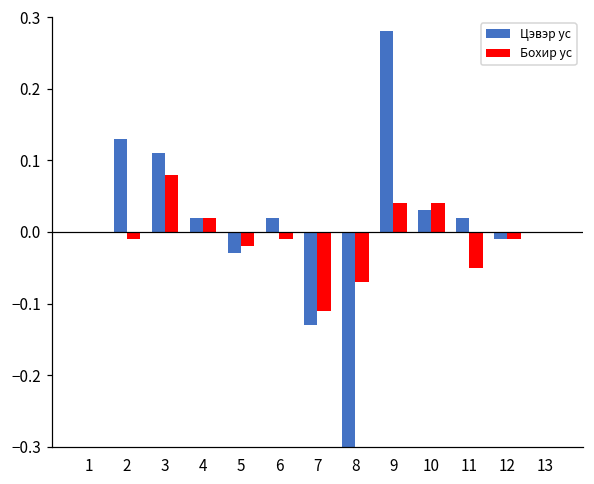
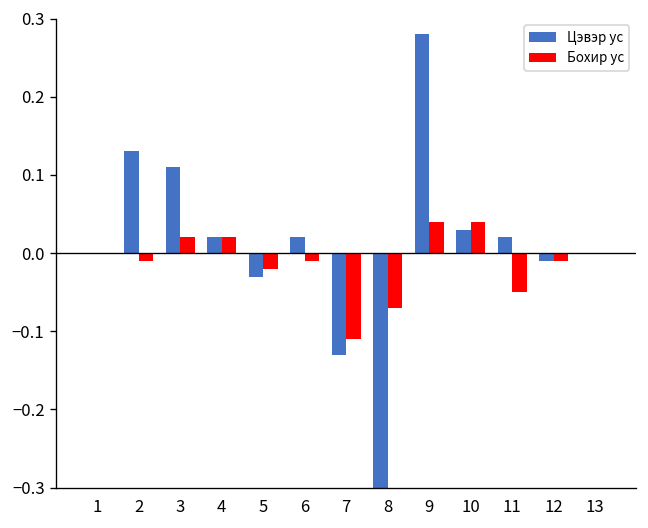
  {
    "Цэвэр ус": {
      "1": 0.00,
      "2": 0.13,
      "3": 0.11,
      "4": 0.02,
      "5": -0.03,
      "6": 0.02,
      "7": -0.13,
      "8": -0.30,
      "9": 0.28,
      "10": 0.03,
      "11": 0.02,
      "12": -0.01,
      "13": 0.00
    },
    "Бохир ус": {
      "1": 0.00,
      "2": -0.01,
-     "3": 0.08,
+     "3": 0.02,
      "4": 0.02,
      "5": -0.02,
      "6": -0.01,
      "7": -0.11,
      "8": -0.07,
      "9": 0.04,
      "10": 0.04,
      "11": -0.05,
      "12": -0.01,
      "13": 0.00
    }
  }
